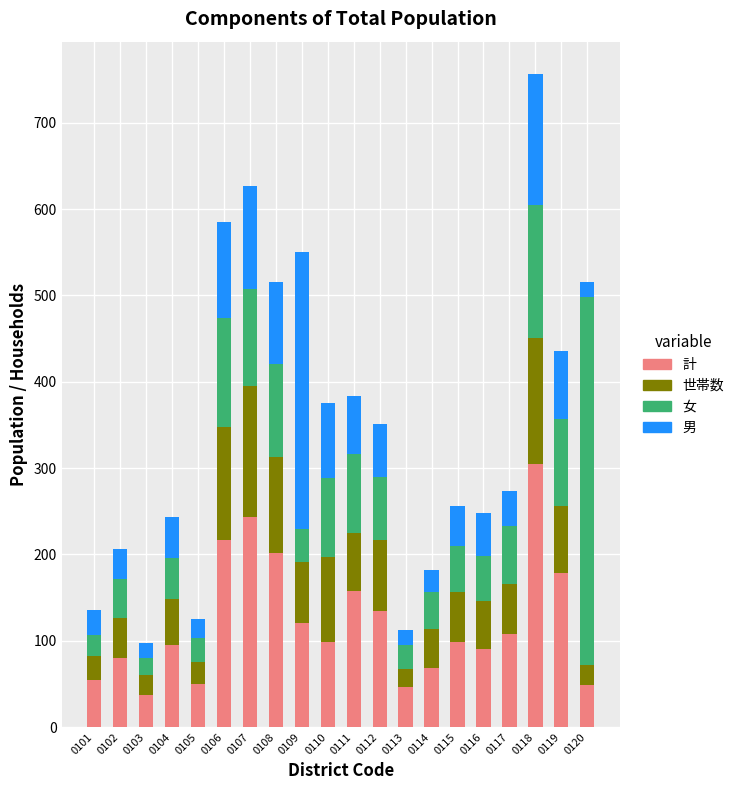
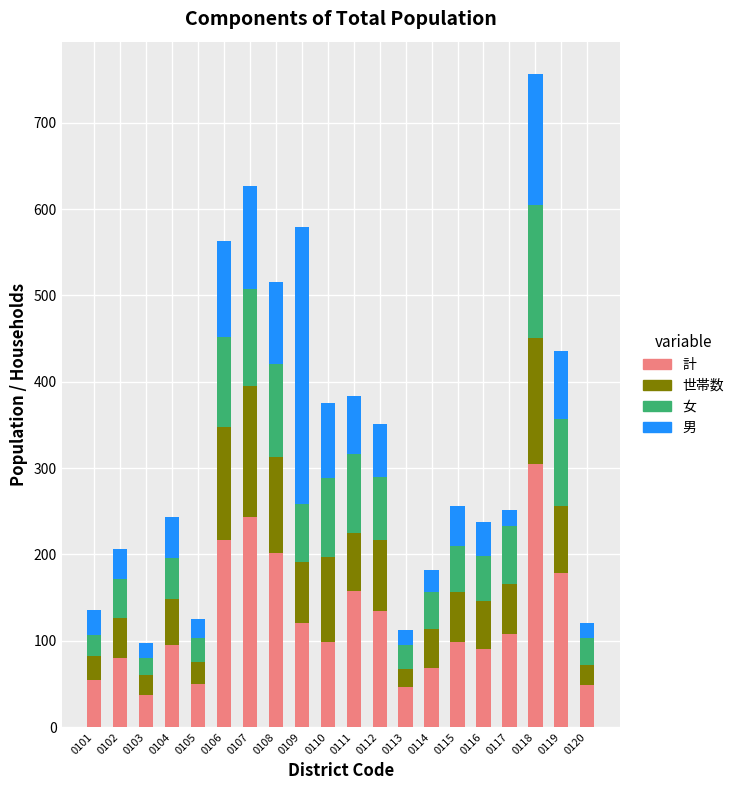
  {
    "計": {
      "0101": 50,
      "0102": 80,
      "0103": 40,
      "0104": 100,
      "0105": 50,
      "0106": 220,
      "0107": 240,
      "0108": 200,
      "0109": 120,
      "0110": 100,
      "0111": 160,
      "0112": 130,
      "0113": 50,
      "0114": 70,
      "0115": 100,
      "0116": 90,
      "0117": 110,
      "0118": 310,
      "0119": 180,
      "0120": 50
    },
    "世帯数": {
      "0101": 30,
      "0102": 50,
      "0103": 20,
      "0104": 50,
      "0105": 30,
      "0106": 130,
      "0107": 150,
      "0108": 110,
      "0109": 70,
      "0110": 100,
      "0111": 70,
      "0112": 80,
      "0113": 20,
      "0114": 50,
      "0115": 60,
      "0116": 60,
      "0117": 60,
      "0118": 150,
      "0119": 80,
      "0120": 20
    },
    "女": {
      "0101": 30,
      "0102": 50,
      "0103": 20,
      "0104": 50,
      "0105": 30,
-     "0106": 130,
+     "0106": 110,
      "0107": 110,
      "0108": 110,
-     "0109": 40,
+     "0109": 70,
      "0110": 90,
      "0111": 90,
      "0112": 70,
      "0113": 30,
      "0114": 40,
      "0115": 50,
      "0116": 50,
      "0117": 70,
      "0118": 150,
      "0119": 100,
-     "0120": 430
+     "0120": 30
    },
    "男": {
      "0101": 30,
      "0102": 40,
      "0103": 20,
      "0104": 50,
      "0105": 20,
      "0106": 110,
      "0107": 120,
      "0108": 100,
      "0109": 320,
      "0110": 90,
      "0111": 70,
      "0112": 60,
      "0113": 20,
      "0114": 30,
      "0115": 50,
-     "0116": 50,
-     "0117": 40,
+     "0116": 40,
+     "0117": 20,
      "0118": 150,
      "0119": 80,
      "0120": 20
    }
  }
